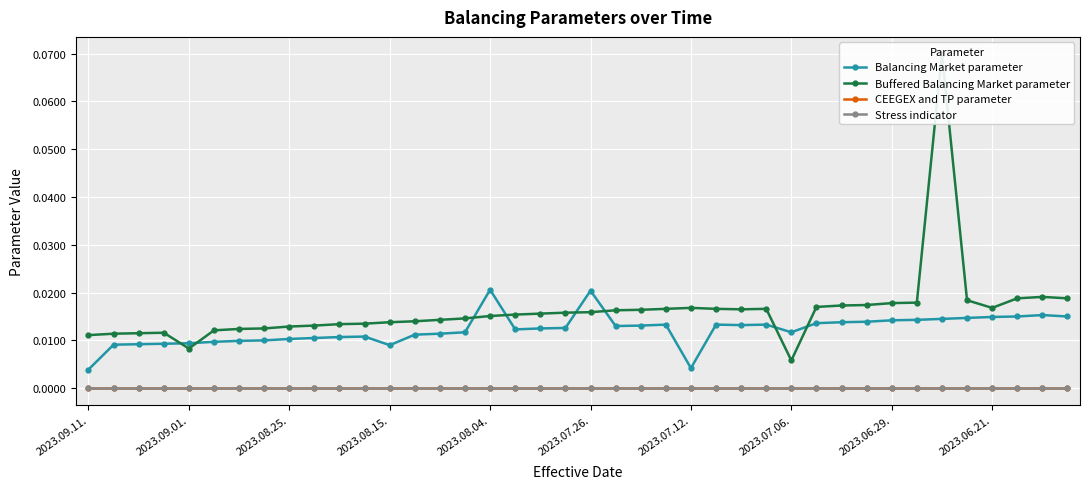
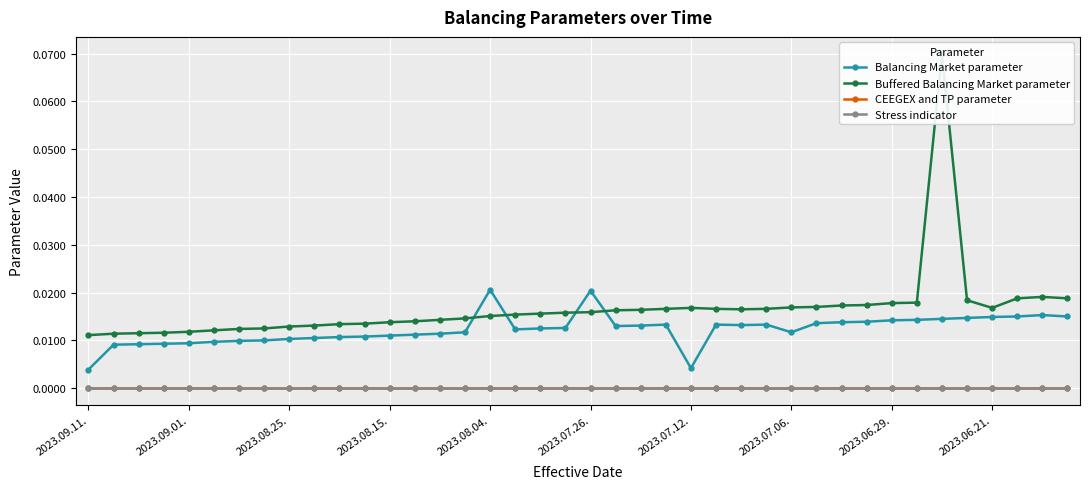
  {
    "Balancing Market parameter": {
      "2023.09.11.": 0.004,
      "2023.09.01.": 0.009,
      "2023.08.25.": 0.010,
-     "2023.08.15.": 0.009,
+     "2023.08.15.": 0.011,
      "2023.08.04.": 0.021,
      "2023.07.26.": 0.020,
      "2023.07.12.": 0.004,
      "2023.07.06.": 0.012,
      "2023.06.29.": 0.014,
      "2023.06.21.": 0.015
    },
    "Buffered Balancing Market parameter": {
      "2023.09.11.": 0.011,
-     "2023.09.01.": 0.008,
+     "2023.09.01.": 0.012,
      "2023.08.25.": 0.013,
      "2023.08.15.": 0.014,
      "2023.08.04.": 0.015,
      "2023.07.26.": 0.016,
      "2023.07.12.": 0.017,
-     "2023.07.06.": 0.006,
+     "2023.07.06.": 0.017,
      "2023.06.29.": 0.018,
      "2023.06.21.": 0.017
    },
    "Stress indicator": {
      "2023.09.11.": 0.000,
      "2023.09.01.": 0.000,
      "2023.08.25.": 0.000,
      "2023.08.15.": 0.000,
      "2023.08.04.": 0.000,
      "2023.07.26.": 0.000,
      "2023.07.12.": 0.000,
      "2023.07.06.": 0.000,
      "2023.06.29.": 0.000,
      "2023.06.21.": 0.000
    }
  }
